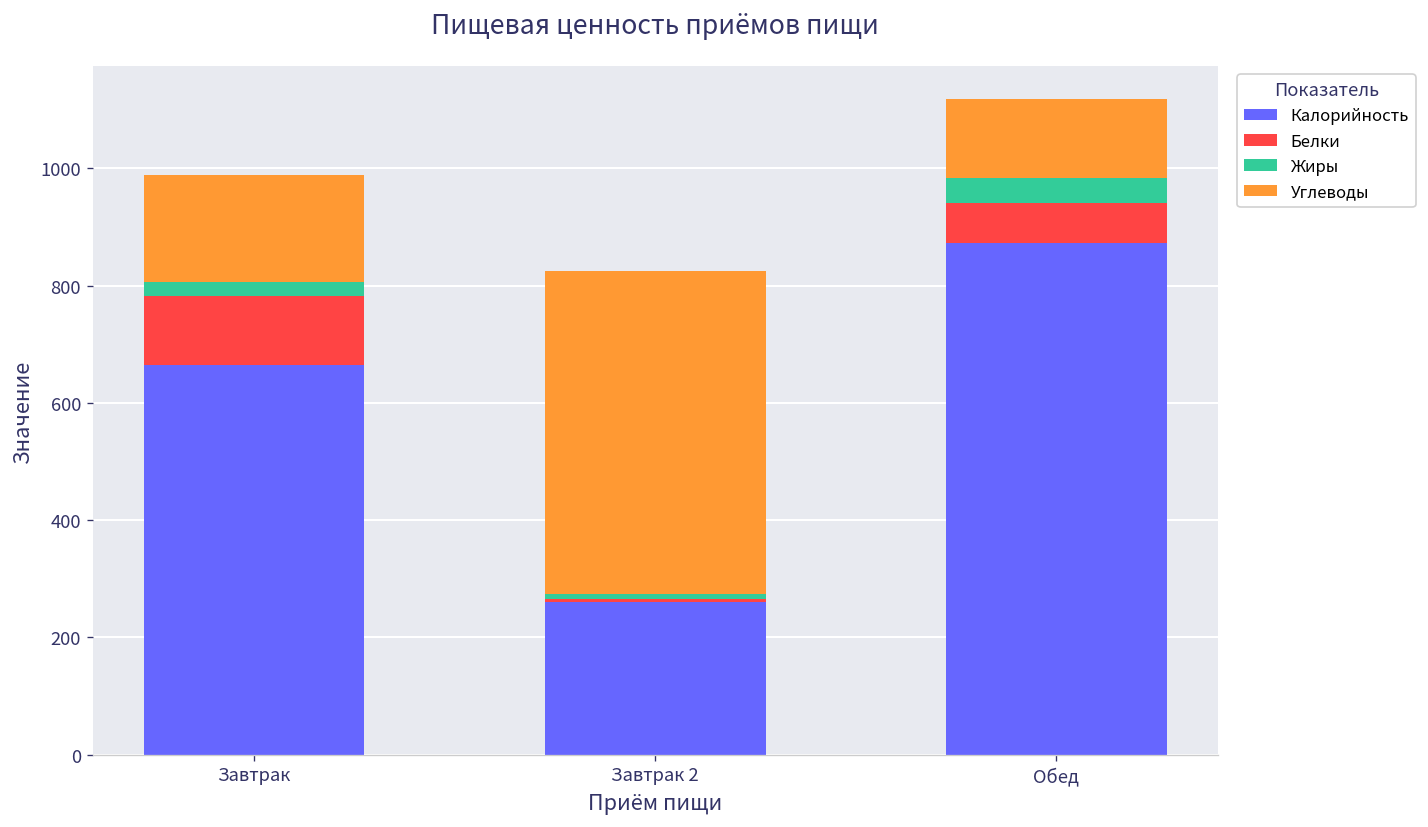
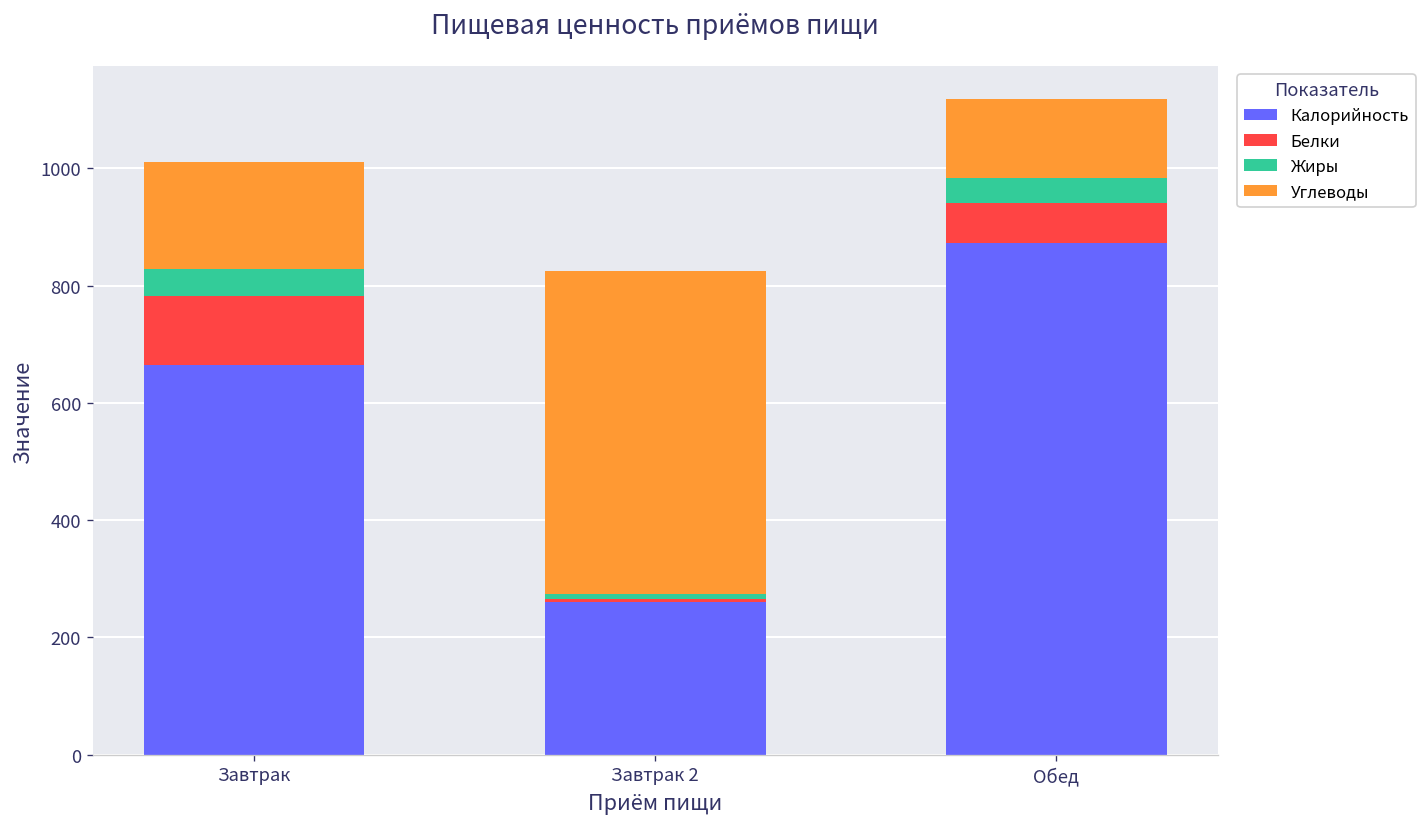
  {
    "Калорийность": {
      "Завтрак": 670,
      "Завтрак 2": 260,
      "Обед": 870
    },
    "Белки": {
      "Завтрак": 120,
      "Завтрак 2": 10,
      "Обед": 70
    },
    "Жиры": {
-     "Завтрак": 20,
+     "Завтрак": 50,
      "Завтрак 2": 10,
      "Обед": 40
    },
    "Углеводы": {
      "Завтрак": 180,
      "Завтрак 2": 550,
      "Обед": 130
    }
  }
